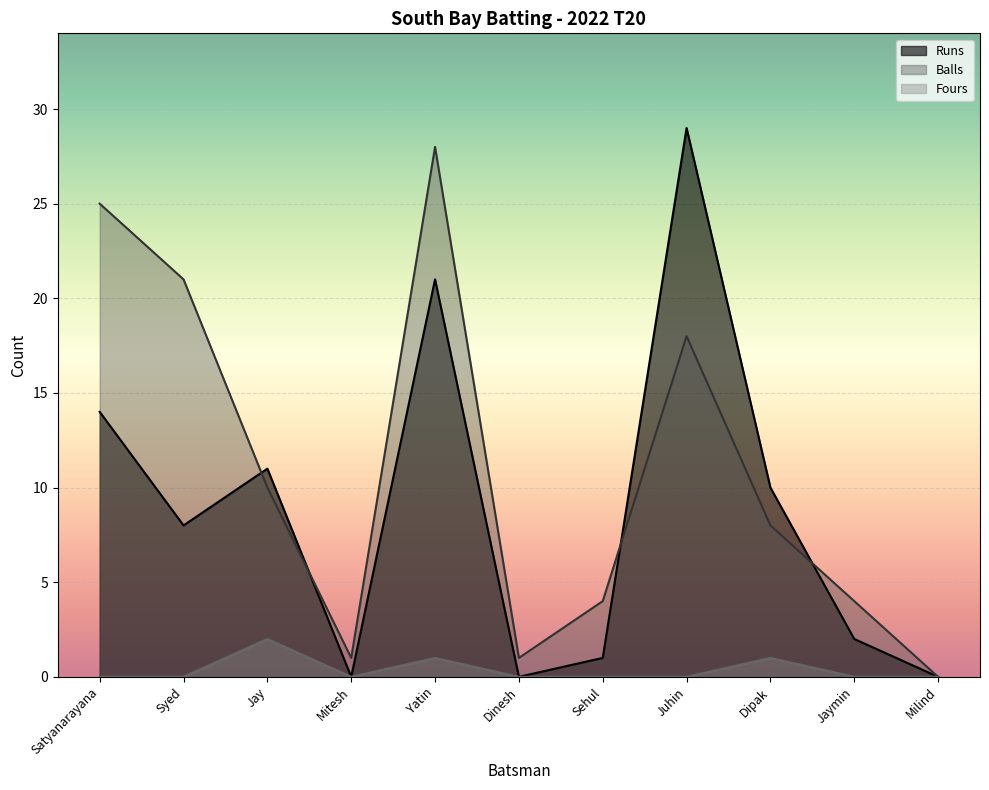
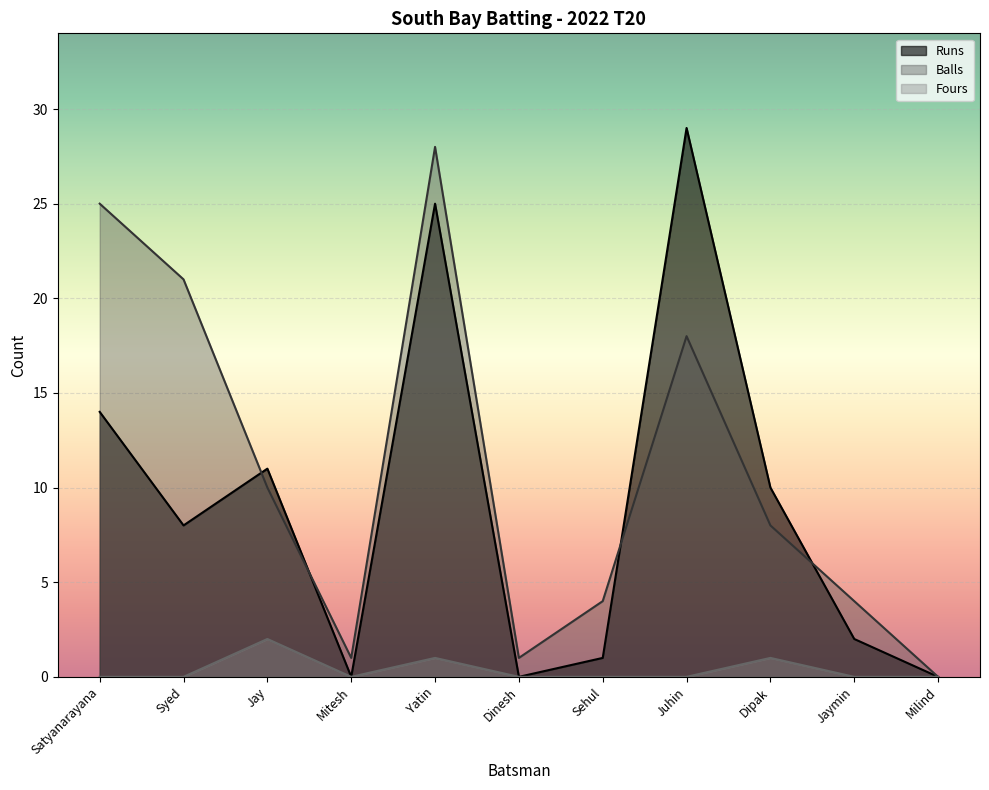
  {
    "Runs": {
      "Satyanarayana": 14,
      "Syed": 8,
      "Jay": 11,
-     "Yatin": 21,
+     "Yatin": 25,
      "Sehul": 1,
      "Juhin": 29,
      "Dipak": 10,
      "Jaymin": 2
    }
  }
